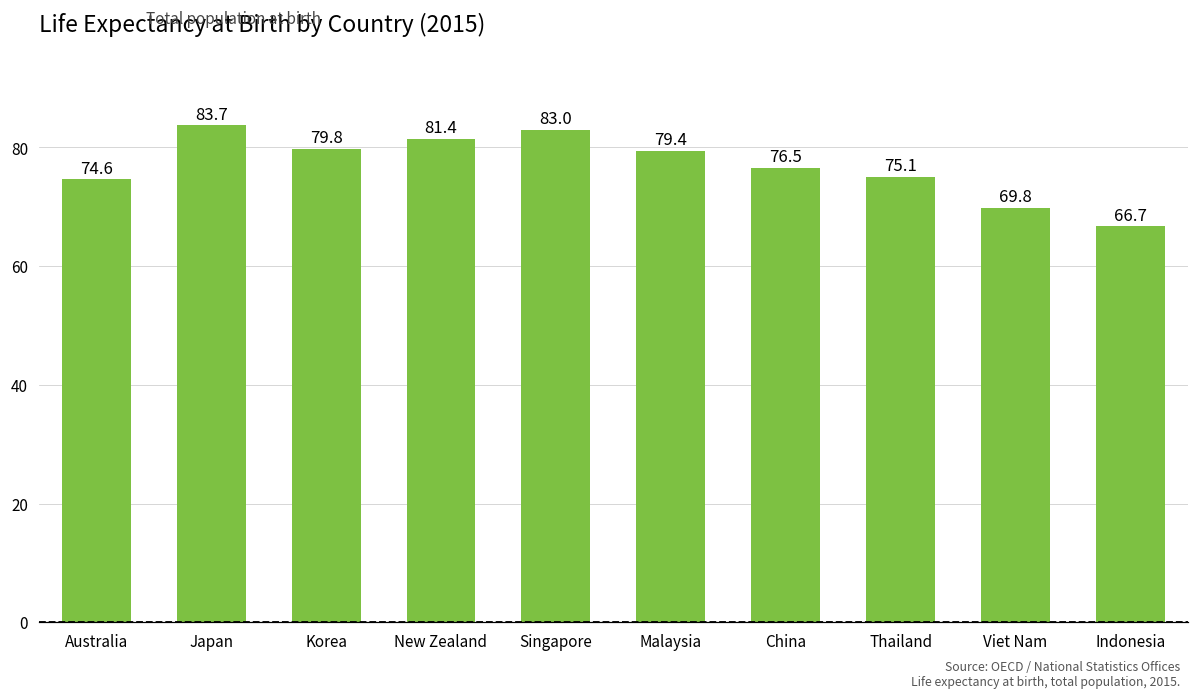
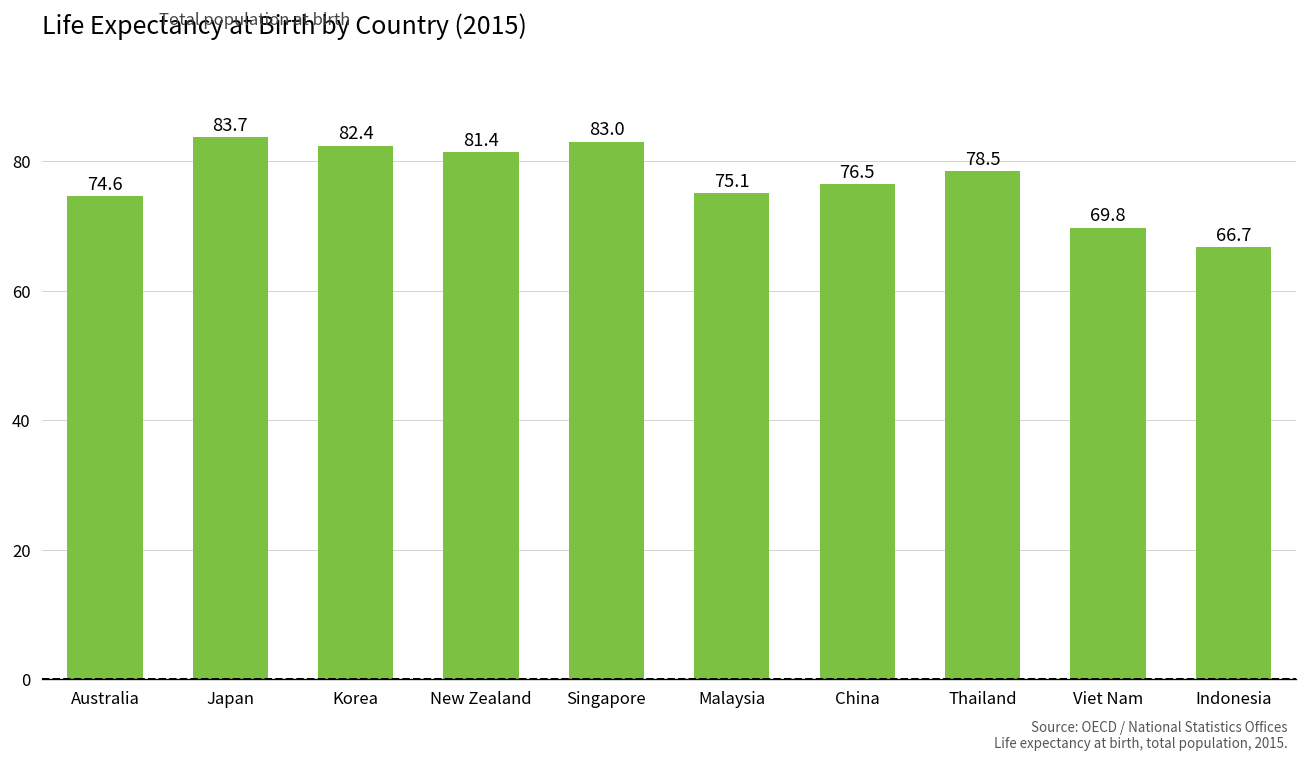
  {
    "Australia": 74.6,
    "Japan": 83.7,
-   "Korea": 79.8,
+   "Korea": 82.4,
    "New Zealand": 81.4,
    "Singapore": 83.0,
-   "Malaysia": 79.4,
+   "Malaysia": 75.1,
    "China": 76.5,
-   "Thailand": 75.1,
+   "Thailand": 78.5,
    "Viet Nam": 69.8,
    "Indonesia": 66.7
  }
